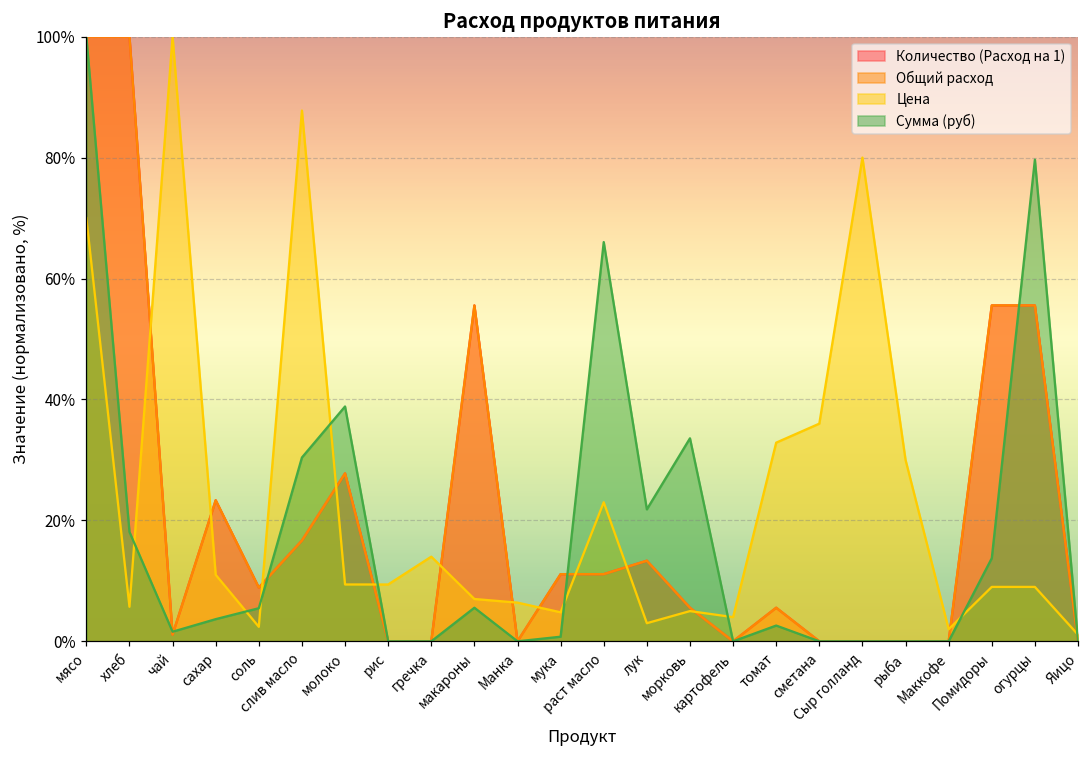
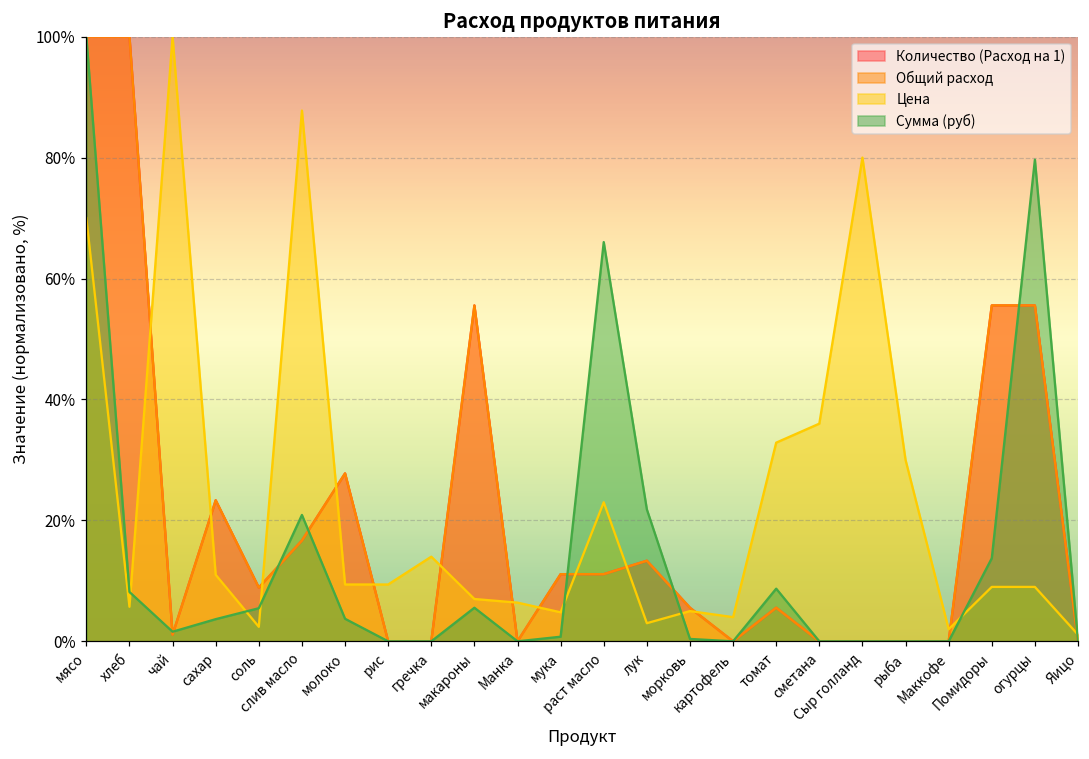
  {
    "Сумма (руб)": {
-     "хлеб": "18%",
+     "хлеб": "8%",
      "чай": "2%",
      "сахар": "4%",
      "соль": "5%",
-     "слив масло": "30%",
-     "молоко": "39%",
+     "слив масло": "21%",
+     "молоко": "4%",
      "макароны": "6%",
      "мука": "1%",
      "раст масло": "66%",
      "лук": "22%",
-     "морковь": "34%",
-     "томат": "3%",
+     "морковь": "0%",
+     "томат": "9%",
      "Помидоры": "14%",
      "огурцы": "80%"
    }
  }
